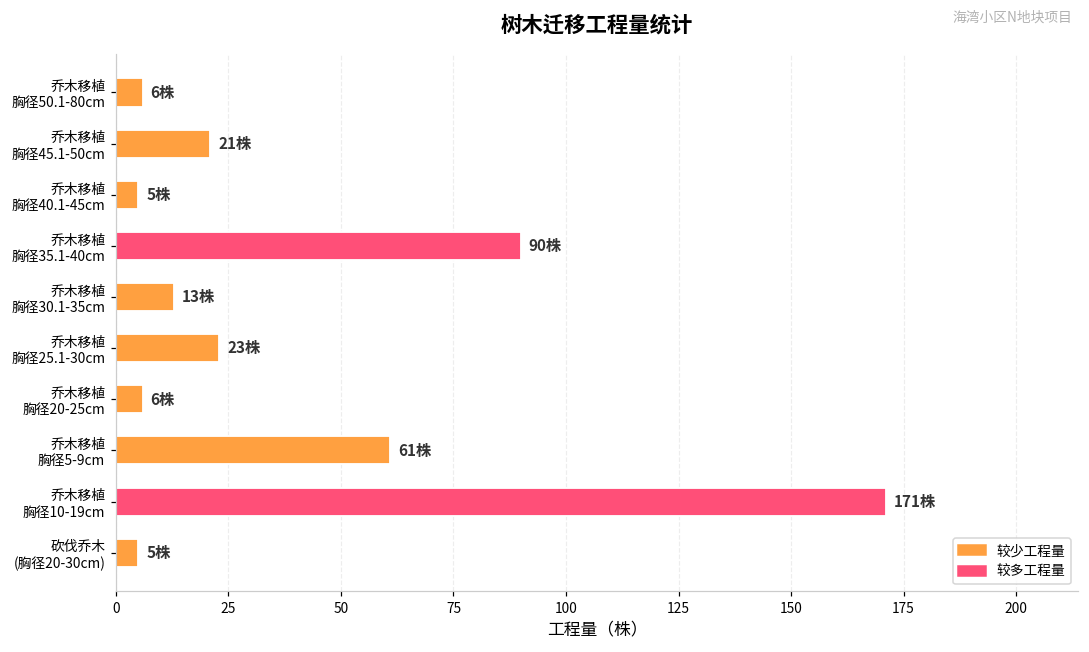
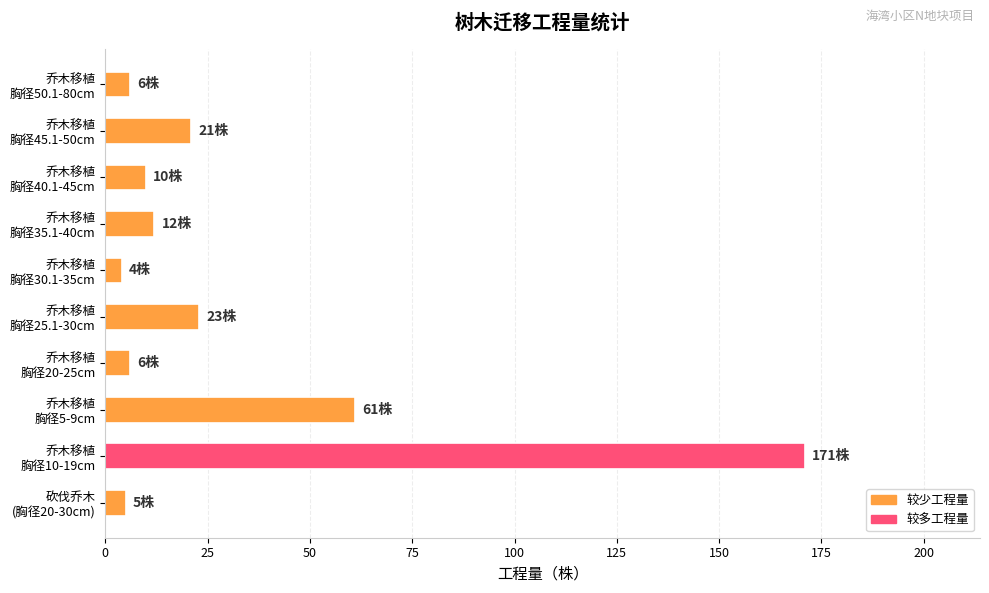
  {
    "乔木移植 胸径50.1-80cm": "6株",
    "乔木移植 胸径45.1-50cm": "21株",
-   "乔木移植 胸径40.1-45cm": "5株",
-   "乔木移植 胸径35.1-40cm": "90株",
-   "乔木移植 胸径30.1-35cm": "13株",
+   "乔木移植 胸径40.1-45cm": "10株",
+   "乔木移植 胸径35.1-40cm": "12株",
+   "乔木移植 胸径30.1-35cm": "4株",
    "乔木移植 胸径25.1-30cm": "23株",
    "乔木移植 胸径20-25cm": "6株",
    "乔木移植 胸径5-9cm": "61株",
    "乔木移植 胸径10-19cm": "171株",
    "砍伐乔木 (胸径20-30cm)": "5株"
  }
